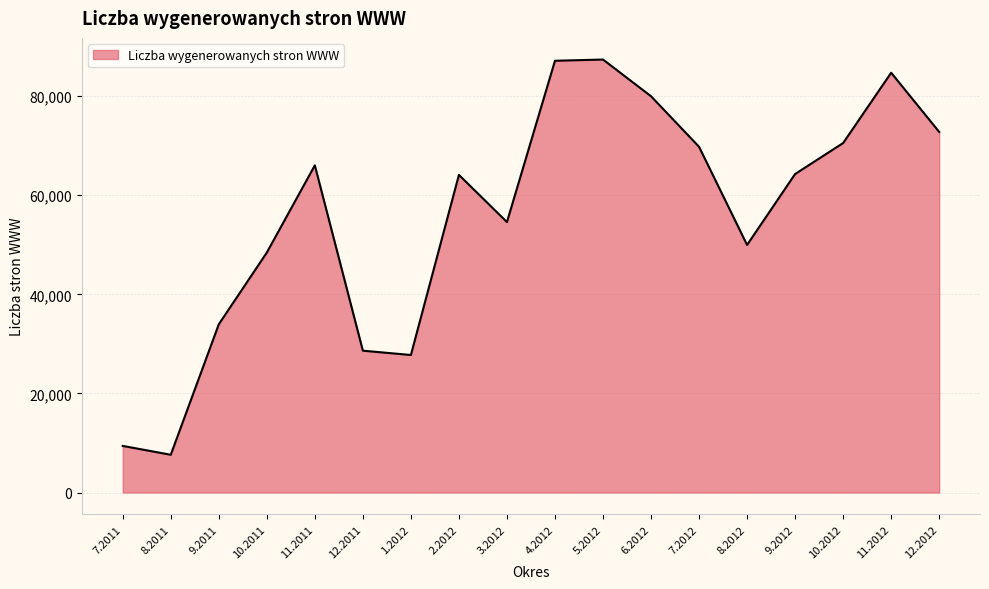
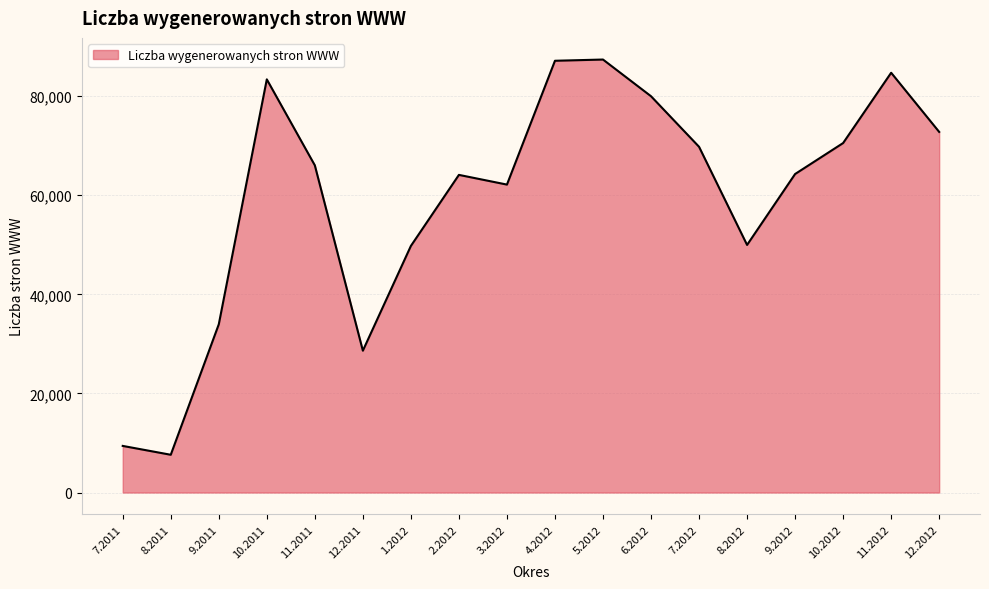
  {
    "7.2011": "9,000",
    "8.2011": "8,000",
    "9.2011": "34,000",
-   "10.2011": "48,000",
+   "10.2011": "83,000",
    "11.2011": "66,000",
    "12.2011": "29,000",
-   "1.2012": "28,000",
+   "1.2012": "50,000",
    "2.2012": "64,000",
-   "3.2012": "55,000",
+   "3.2012": "62,000",
    "4.2012": "87,000",
    "5.2012": "87,000",
    "6.2012": "80,000",
    "7.2012": "70,000",
    "8.2012": "50,000",
    "9.2012": "64,000",
    "10.2012": "71,000",
    "11.2012": "85,000",
    "12.2012": "73,000"
  }
